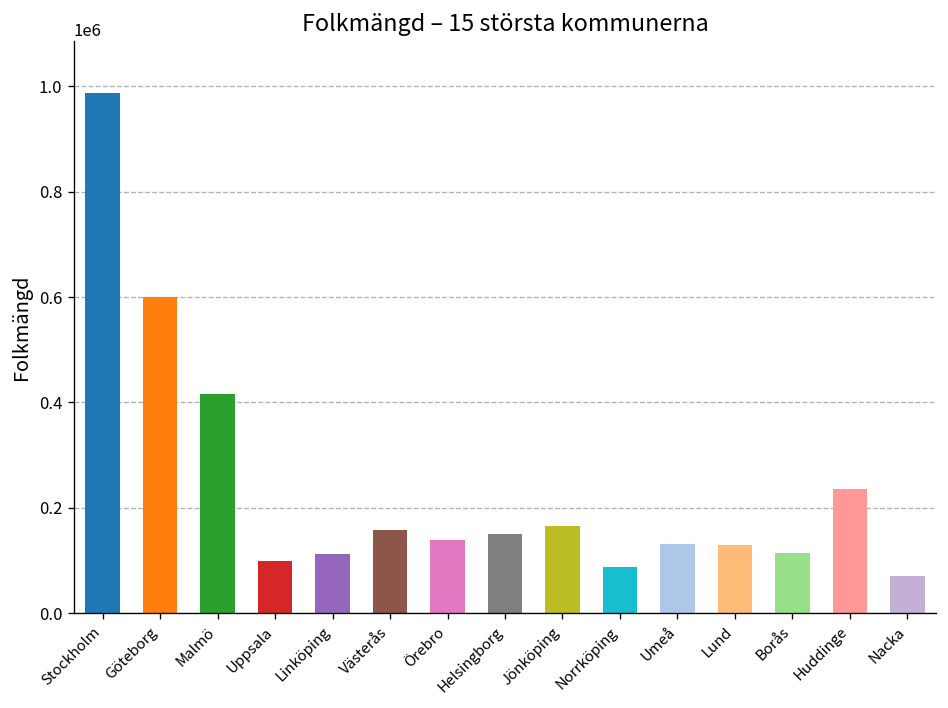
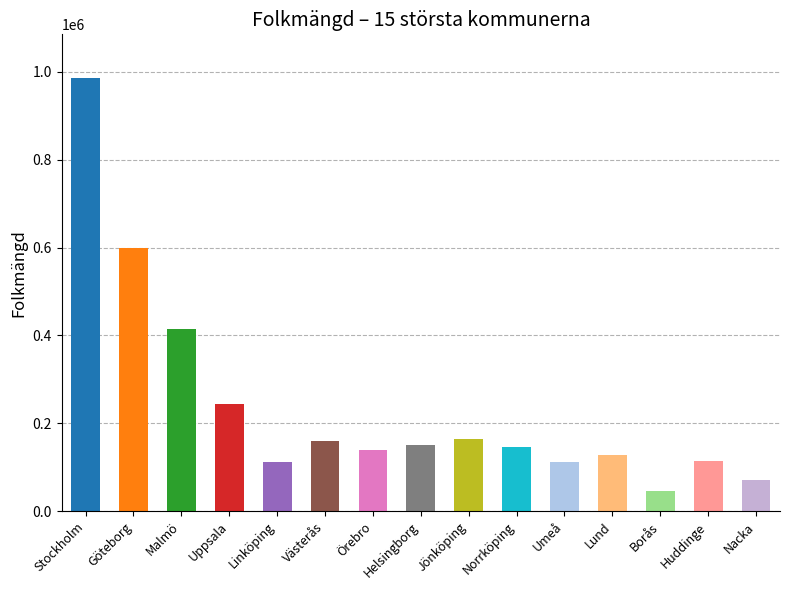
  {
    "Stockholm": 990000,
    "Göteborg": 600000,
    "Malmö": 420000,
-   "Uppsala": 100000,
+   "Uppsala": 240000,
    "Linköping": 110000,
    "Västerås": 160000,
    "Örebro": 140000,
    "Helsingborg": 150000,
    "Jönköping": 170000,
-   "Norrköping": 90000,
-   "Umeå": 130000,
+   "Norrköping": 150000,
+   "Umeå": 110000,
    "Lund": 130000,
-   "Borås": 110000,
-   "Huddinge": 240000,
+   "Borås": 50000,
+   "Huddinge": 110000,
    "Nacka": 70000
  }
